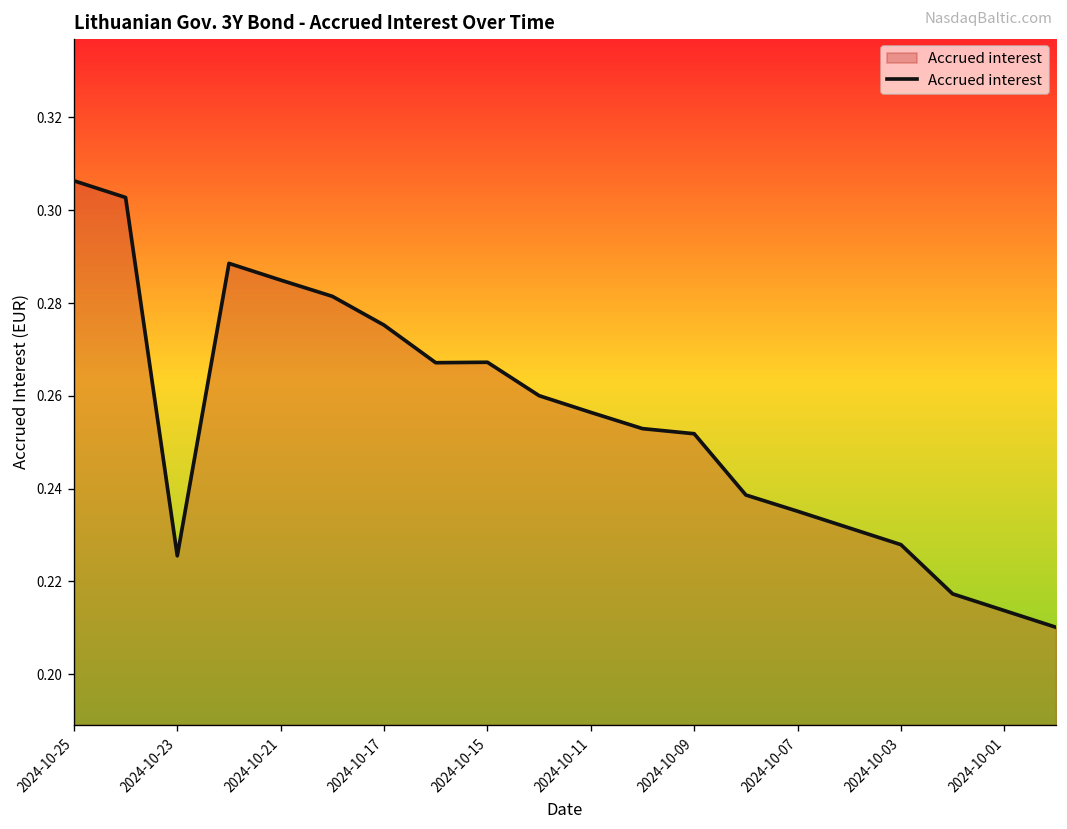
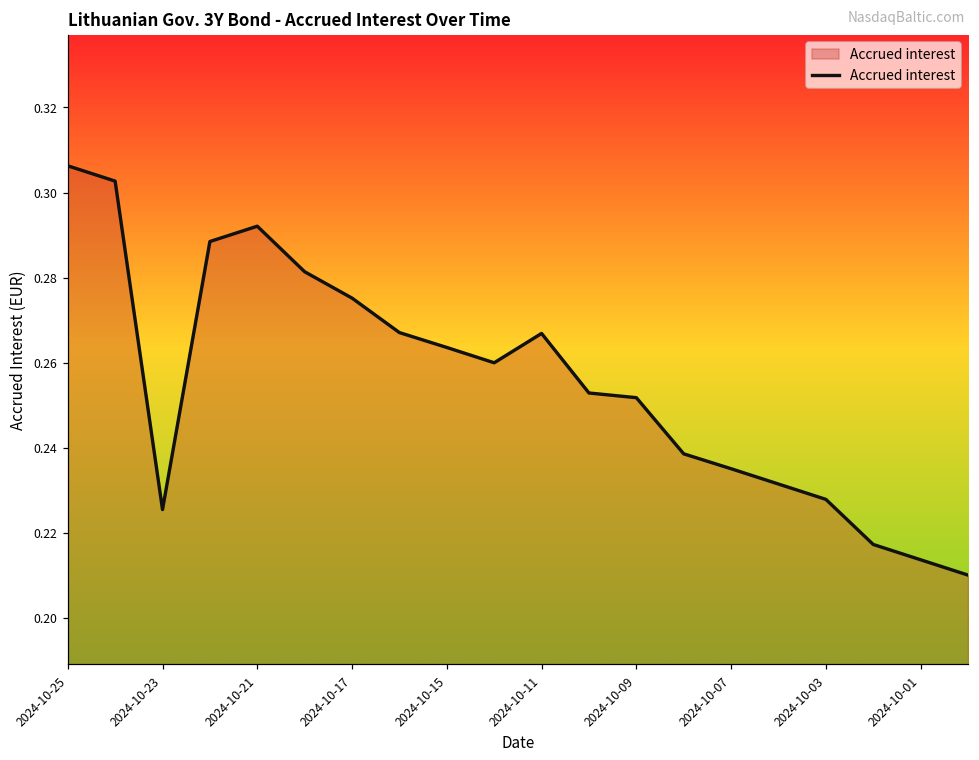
  {
    "2024-10-25": 0.306,
    "2024-10-23": 0.226,
-   "2024-10-21": 0.285,
+   "2024-10-21": 0.292,
    "2024-10-17": 0.275,
-   "2024-10-15": 0.267,
-   "2024-10-11": 0.256,
+   "2024-10-15": 0.264,
+   "2024-10-11": 0.267,
    "2024-10-09": 0.252,
    "2024-10-07": 0.235,
    "2024-10-03": 0.228,
    "2024-10-01": 0.214
  }
